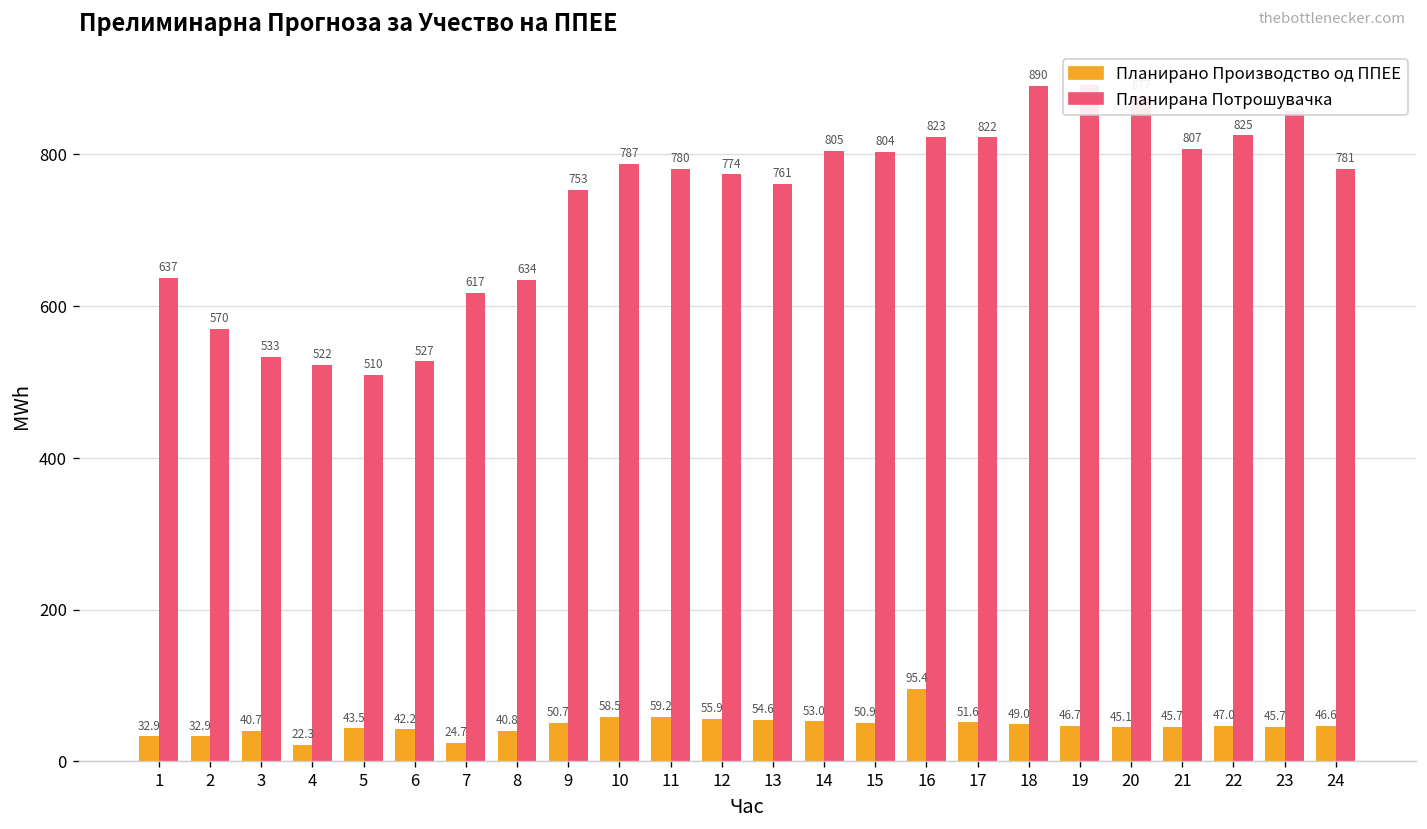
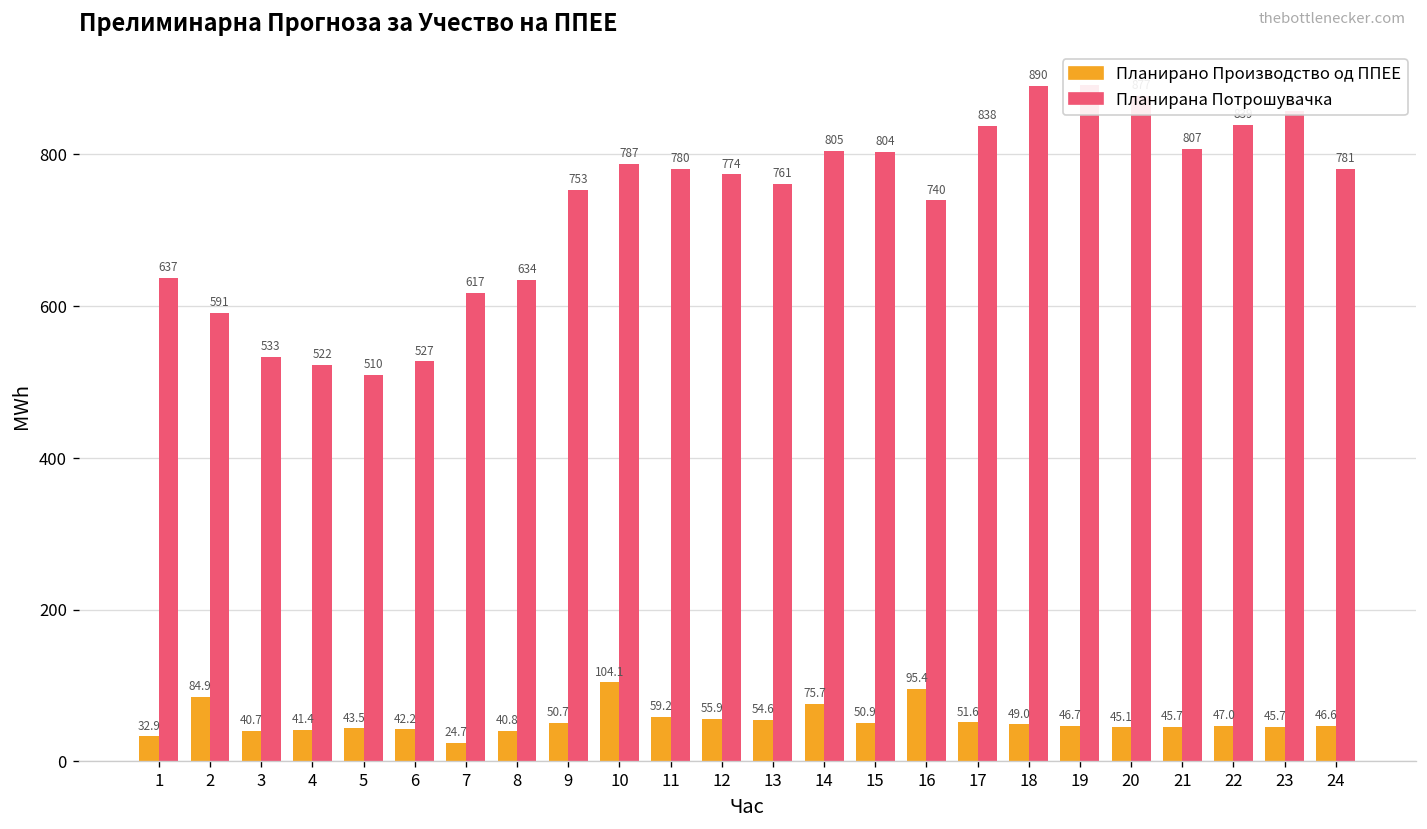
  {
    "Планирано Производство од ППЕЕ": {
      "1": 32.9,
-     "2": 32.9,
+     "2": 84.9,
      "3": 40.7,
-     "4": 22.3,
+     "4": 41.4,
      "5": 43.5,
      "6": 42.2,
      "7": 24.7,
      "8": 40.8,
      "9": 50.7,
-     "10": 58.5,
+     "10": 104.1,
      "11": 59.2,
      "12": 55.9,
      "13": 54.6,
-     "14": 53.0,
+     "14": 75.7,
      "15": 50.9,
      "16": 95.4,
      "17": 51.6,
      "18": 49.0,
      "19": 46.7,
      "20": 45.1,
      "21": 45.7,
      "22": 47.0,
      "23": 45.7,
      "24": 46.6
    },
    "Планирана Потрошувачка": {
      "1": 637,
-     "2": 570,
+     "2": 591,
      "3": 533,
      "4": 522,
      "5": 510,
      "6": 527,
      "7": 617,
      "8": 634,
      "9": 753,
      "10": 787,
      "11": 780,
      "12": 774,
      "13": 761,
      "14": 805,
      "15": 804,
-     "16": 823,
-     "17": 822,
+     "16": 740,
+     "17": 838,
      "18": 890,
      "21": 807,
-     "22": 820,
+     "22": 840,
      "24": 781
    }
  }
